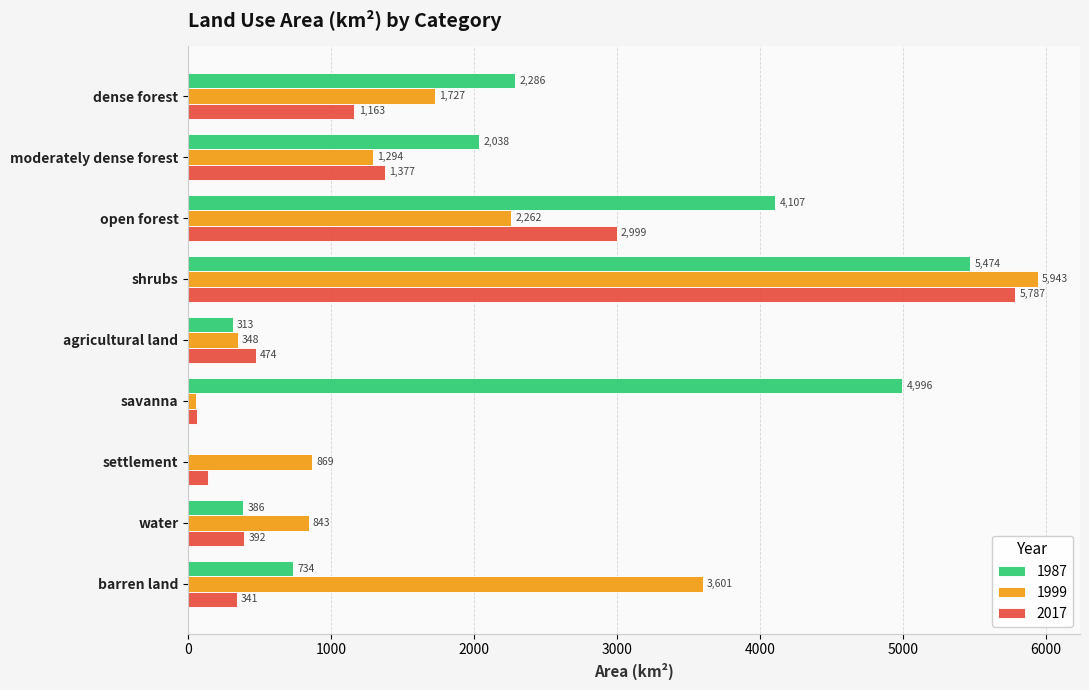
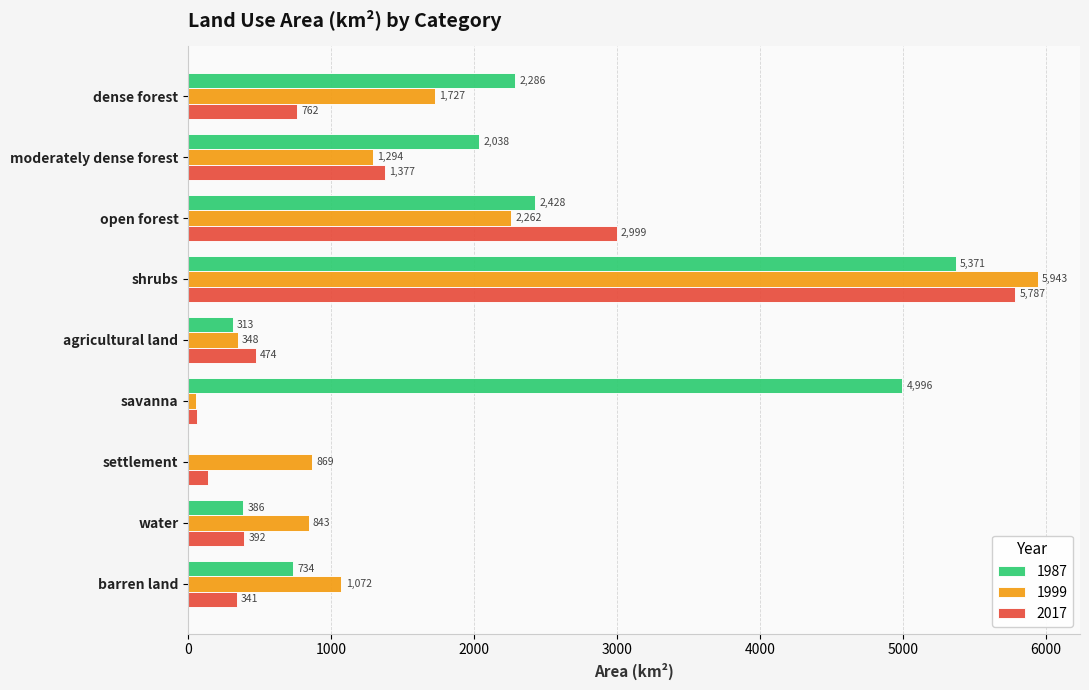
  {
    "1987": {
      "dense forest": "2,286",
      "moderately dense forest": "2,038",
-     "open forest": "4,107",
-     "shrubs": "5,474",
+     "open forest": "2,428",
+     "shrubs": "5,371",
      "agricultural land": "313",
      "savanna": "4,996",
      "water": "386",
      "barren land": "734"
    },
    "1999": {
      "dense forest": "1,727",
      "moderately dense forest": "1,294",
      "open forest": "2,262",
      "shrubs": "5,943",
      "agricultural land": "348",
      "settlement": "869",
      "water": "843",
-     "barren land": "3,601"
+     "barren land": "1,072"
    },
    "2017": {
-     "dense forest": "1,163",
+     "dense forest": "762",
      "moderately dense forest": "1,377",
      "open forest": "2,999",
      "shrubs": "5,787",
      "agricultural land": "474",
      "water": "392",
      "barren land": "341"
    }
  }
